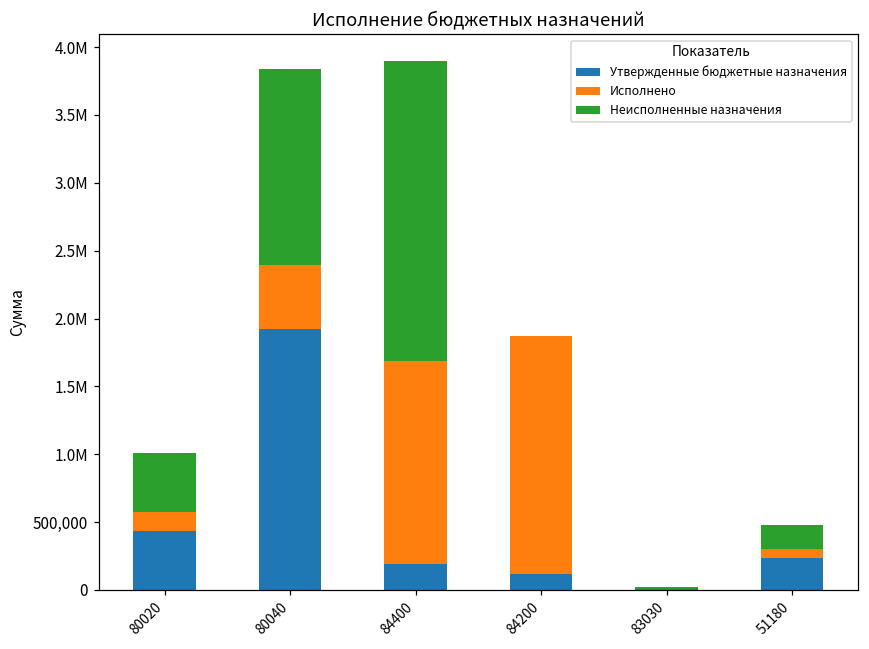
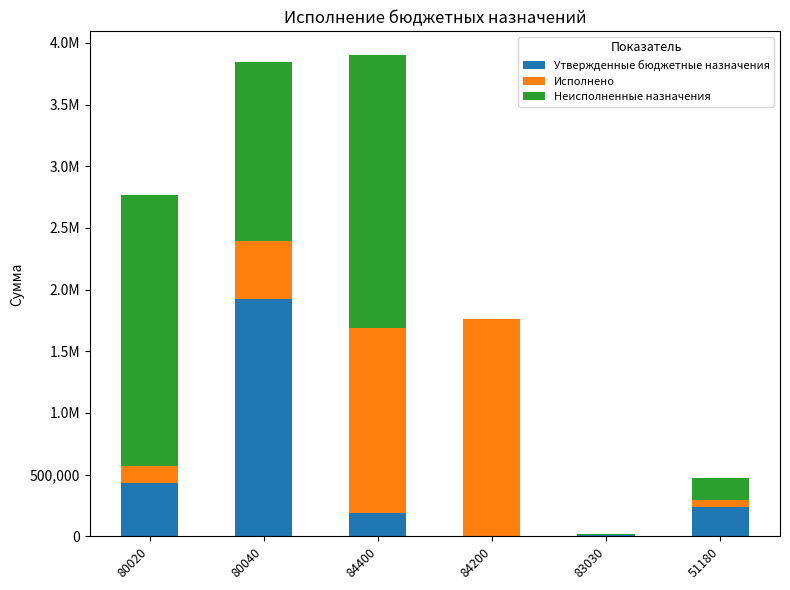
  {
    "Утвержденные бюджетные назначения": {
      "80020": "430,000",
      "80040": "1,920,000",
      "84400": "190,000",
-     "84200": "110,000",
+     "84200": "0",
      "51180": "240,000"
    },
    "Исполнено": {
      "80020": "140,000",
      "80040": "480,000",
      "84400": "1,500,000",
      "84200": "1,750,000",
      "83030": "0",
      "51180": "60,000"
    },
    "Неисполненные назначения": {
-     "80020": "440,000",
+     "80020": "2,190,000",
      "80040": "1,440,000",
      "84400": "2,210,000",
      "51180": "180,000"
    }
  }
